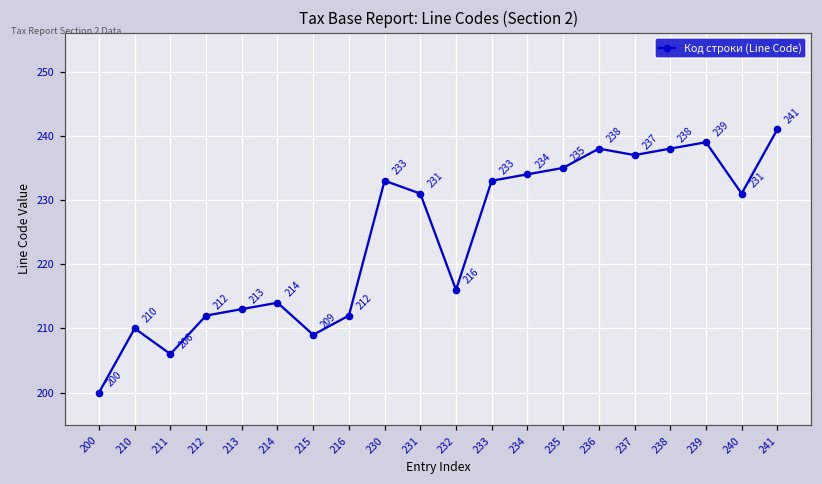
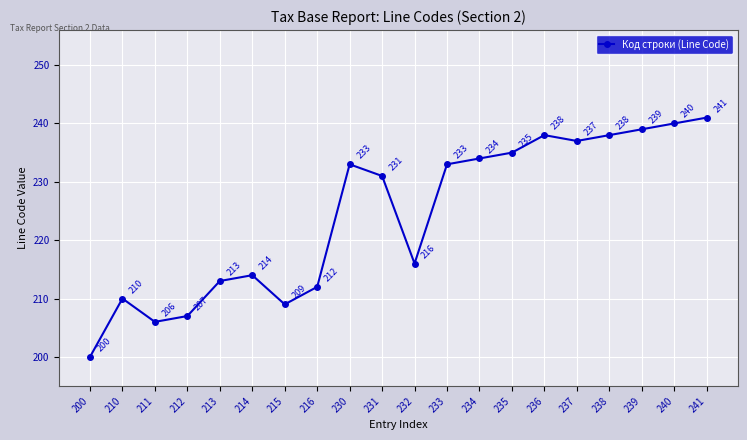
  {
    "200": 200,
    "210": 210,
    "211": 206,
-   "212": 212,
+   "212": 207,
    "213": 213,
    "214": 214,
    "215": 209,
    "216": 212,
    "230": 233,
    "231": 231,
    "232": 216,
    "233": 233,
    "234": 234,
    "235": 235,
    "236": 238,
    "237": 237,
    "238": 238,
    "239": 239,
-   "240": 231,
+   "240": 240,
    "241": 241
  }
